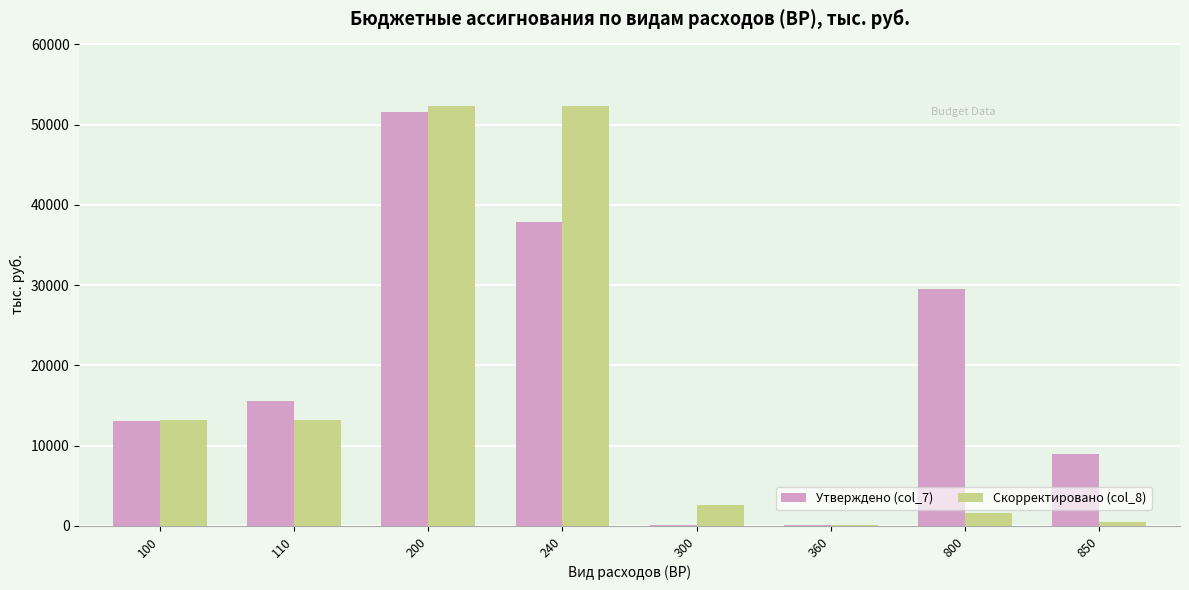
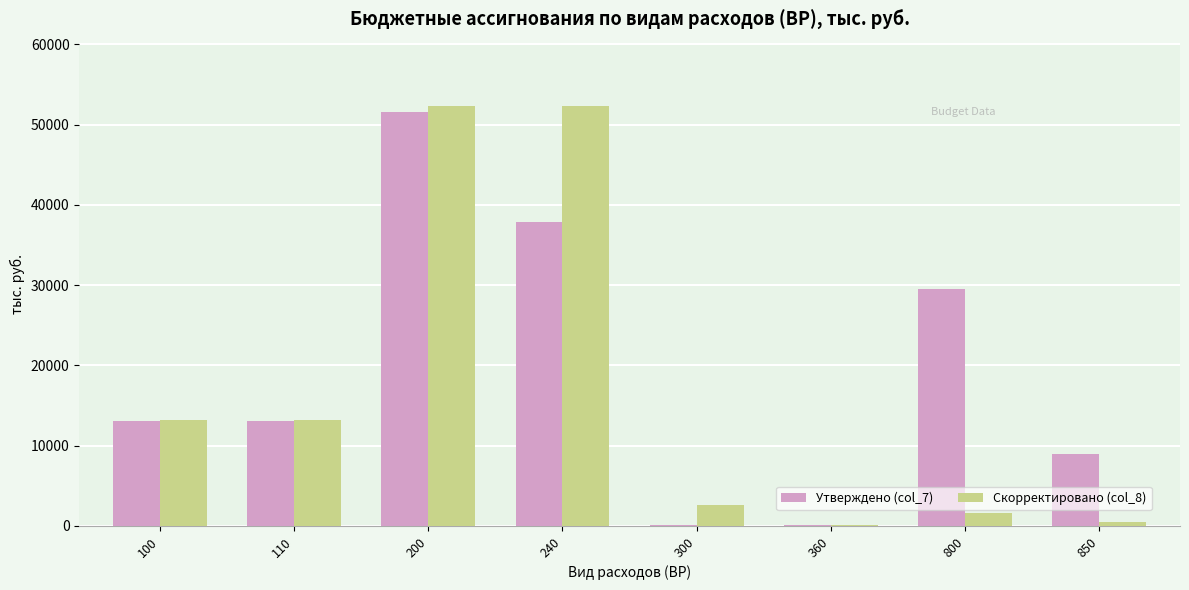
  {
    "Утверждено (col_7)": {
      "100": 13000,
-     "110": 16000,
+     "110": 13000,
      "200": 52000,
      "240": 38000,
      "800": 30000,
      "850": 9000
    },
    "Скорректировано (col_8)": {
      "100": 13000,
      "110": 13000,
      "200": 52000,
      "240": 52000,
      "300": 3000,
      "800": 2000,
      "850": 0
    }
  }
